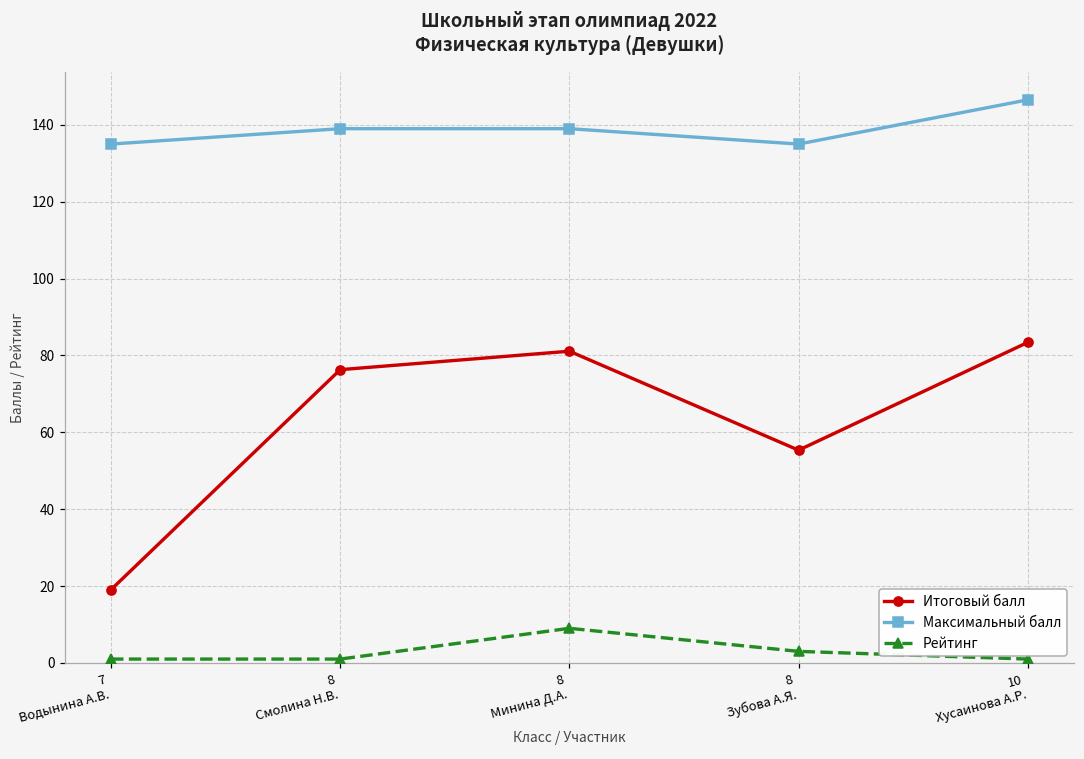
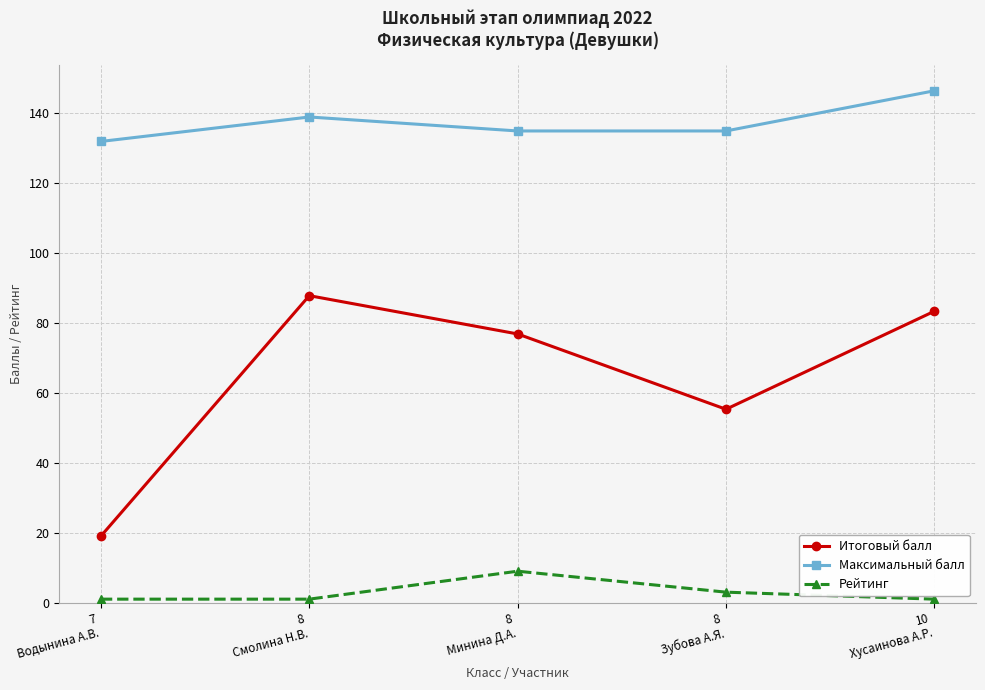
  {
    "Итоговый балл": {
      "7 Водынина А.В.": 19,
-     "8 Смолина Н.В.": 76,
-     "8 Минина Д.А.": 81,
+     "8 Смолина Н.В.": 88,
+     "8 Минина Д.А.": 77,
      "8 Зубова А.Я.": 55,
      "10 Хусаинова А.Р.": 83
    },
    "Максимальный балл": {
-     "7 Водынина А.В.": 135,
+     "7 Водынина А.В.": 132,
      "8 Смолина Н.В.": 139,
-     "8 Минина Д.А.": 139,
+     "8 Минина Д.А.": 135,
      "8 Зубова А.Я.": 135,
      "10 Хусаинова А.Р.": 147
    },
    "Рейтинг": {
      "7 Водынина А.В.": 1,
      "8 Смолина Н.В.": 1,
      "8 Минина Д.А.": 9,
      "8 Зубова А.Я.": 3,
      "10 Хусаинова А.Р.": 1
    }
  }
